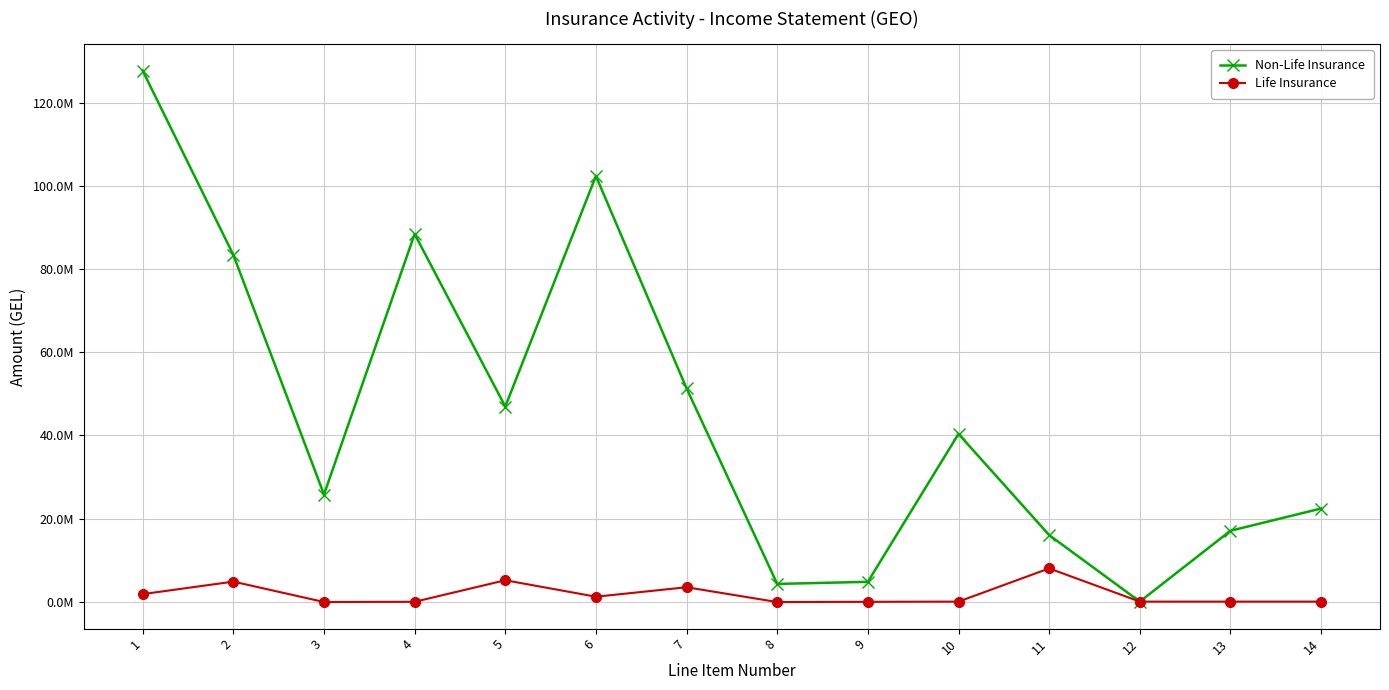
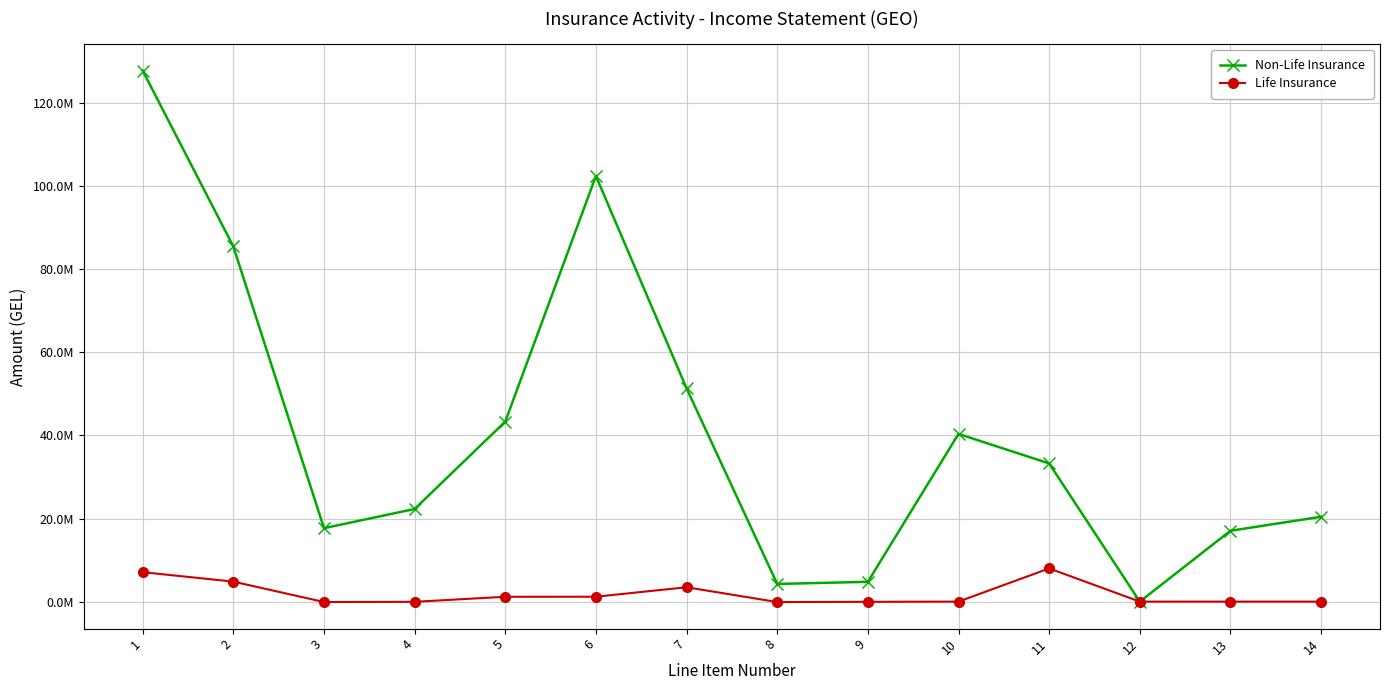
  {
    "Non-Life Insurance": {
      "1": 128000000,
-     "2": 83000000,
-     "3": 26000000,
-     "4": 88000000,
-     "5": 47000000,
+     "2": 85000000,
+     "3": 18000000,
+     "4": 22000000,
+     "5": 43000000,
      "6": 102000000,
      "7": 51000000,
      "8": 4000000,
      "9": 5000000,
      "10": 40000000,
-     "11": 16000000,
+     "11": 33000000,
      "13": 17000000,
-     "14": 22000000
+     "14": 20000000
    },
    "Life Insurance": {
-     "1": 2000000,
+     "1": 7000000,
      "2": 5000000,
      "3": 0,
      "4": 0,
-     "5": 5000000,
+     "5": 1000000,
      "6": 1000000,
      "7": 3000000,
      "8": 0,
      "9": 0,
      "10": 0,
      "11": 8000000,
      "13": 0,
      "14": 0
    }
  }
